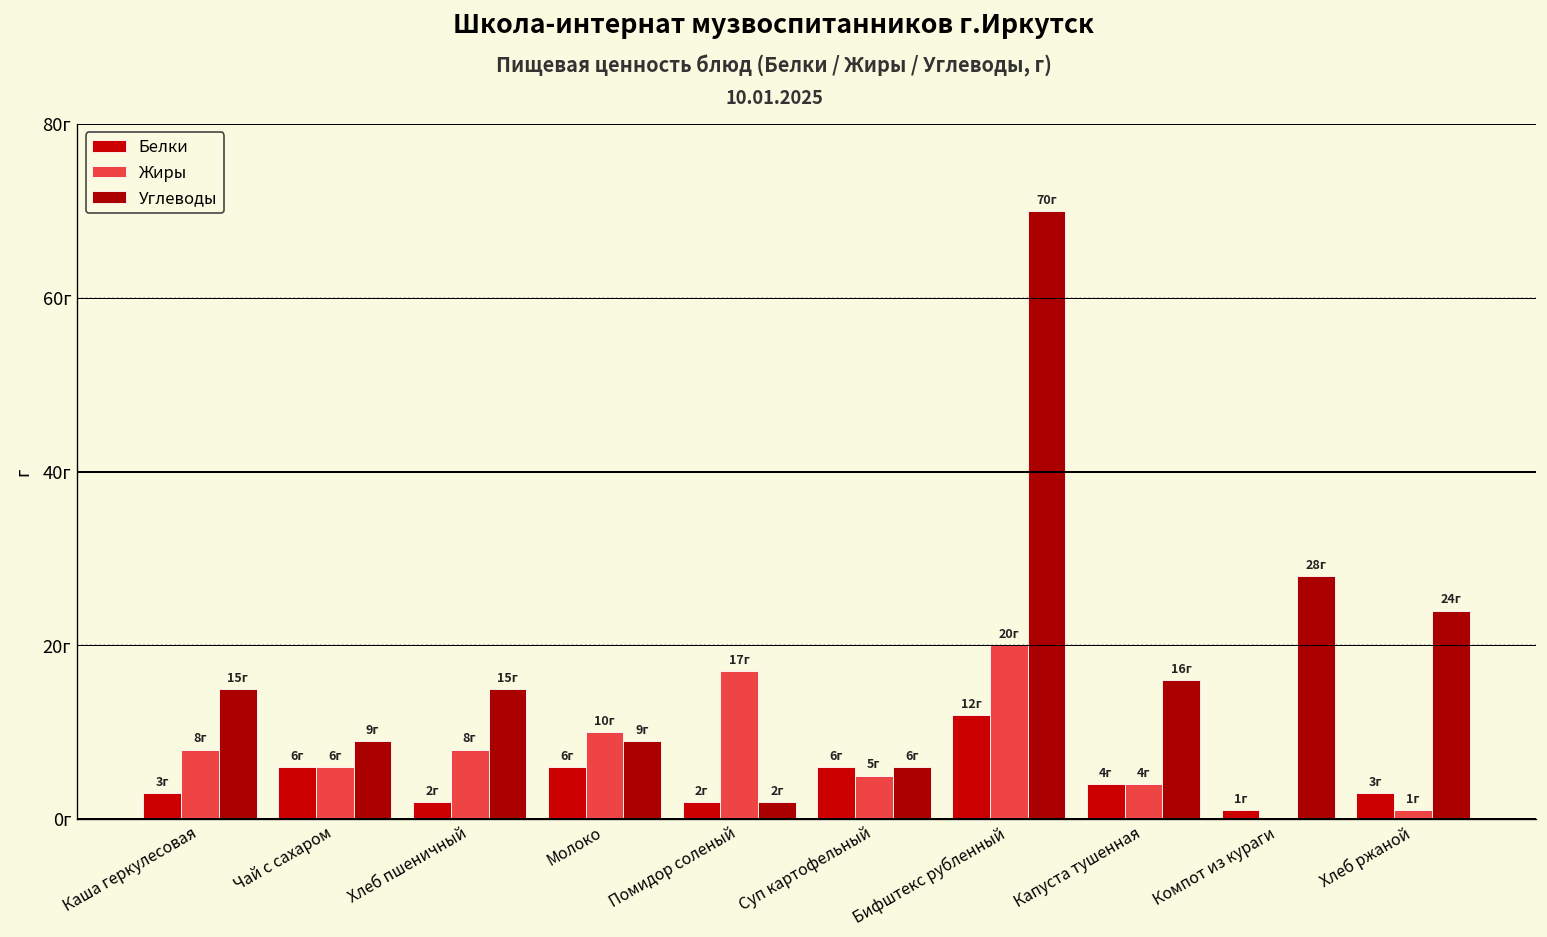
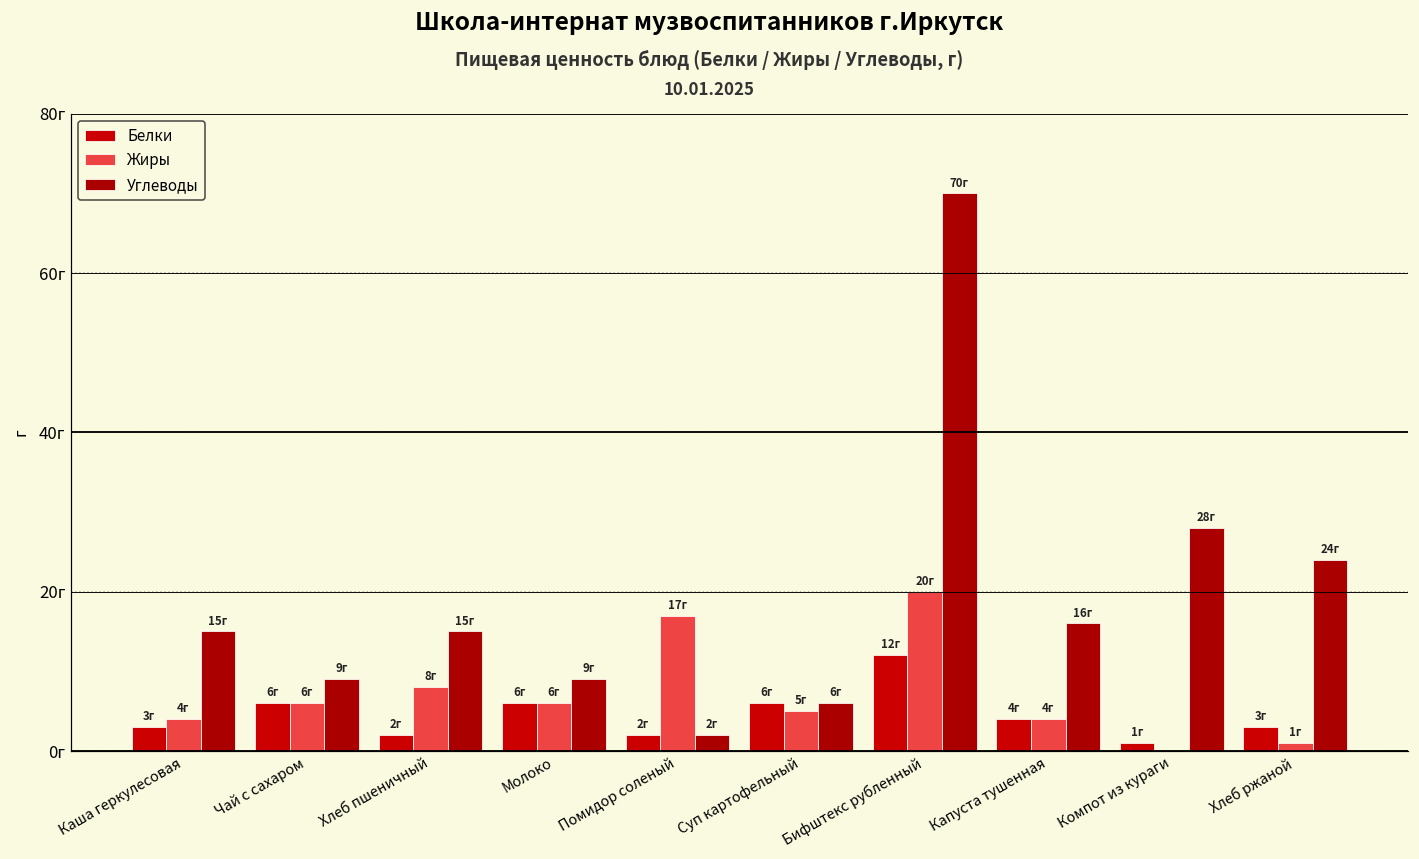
  {
    "Жиры": {
-     "Каша геркулесовая": "8г",
+     "Каша геркулесовая": "4г",
      "Чай с сахаром": "6г",
      "Хлеб пшеничный": "8г",
-     "Молоко": "10г",
+     "Молоко": "6г",
      "Помидор соленый": "17г",
      "Суп картофельный": "5г",
      "Бифштекс рубленный": "20г",
      "Капуста тушенная": "4г",
      "Хлеб ржаной": "1г"
    }
  }
